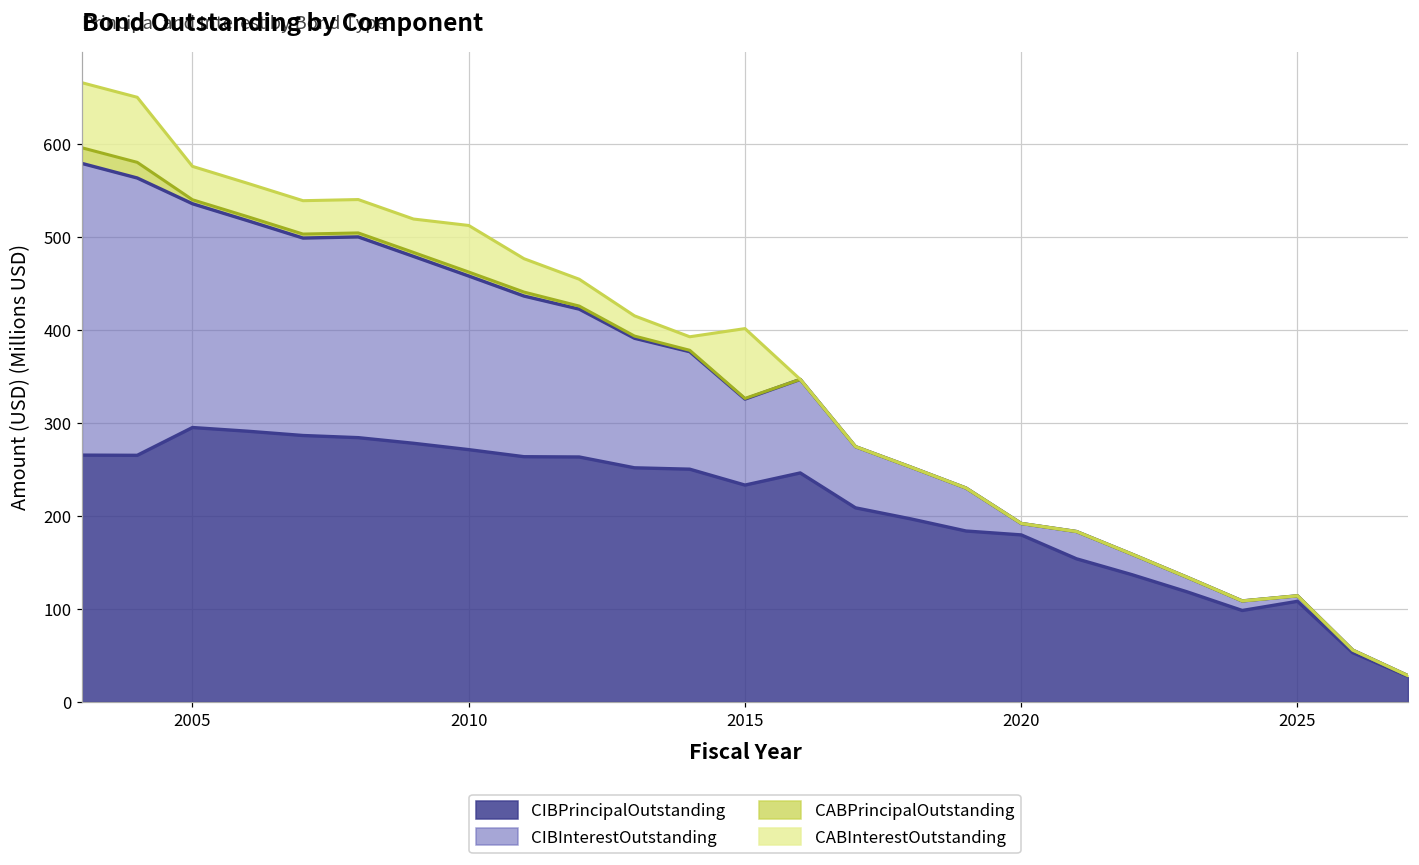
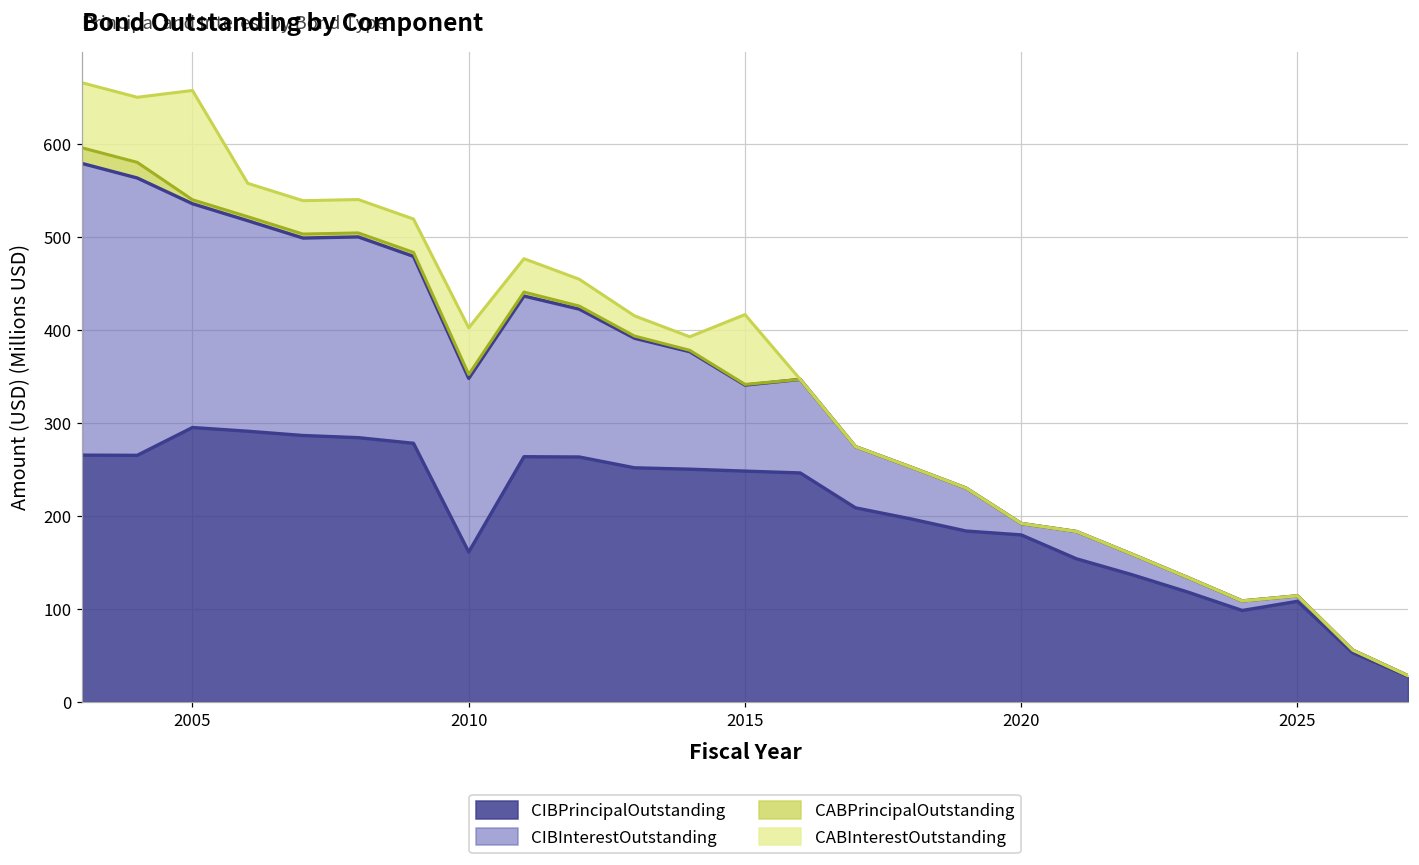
  {
    "CIBPrincipalOutstanding": {
      "2005": 290,
-     "2010": 270,
-     "2015": 230,
+     "2010": 160,
+     "2015": 250,
      "2020": 180,
      "2025": 110
    },
    "CIBInterestOutstanding": {
      "2005": 240,
      "2010": 190
    },
    "CABPrincipalOutstanding": {
      "2005": 0,
      "2010": 0
    },
    "CABInterestOutstanding": {
-     "2005": 40,
+     "2005": 120,
      "2010": 50,
      "2015": 80
    }
  }
